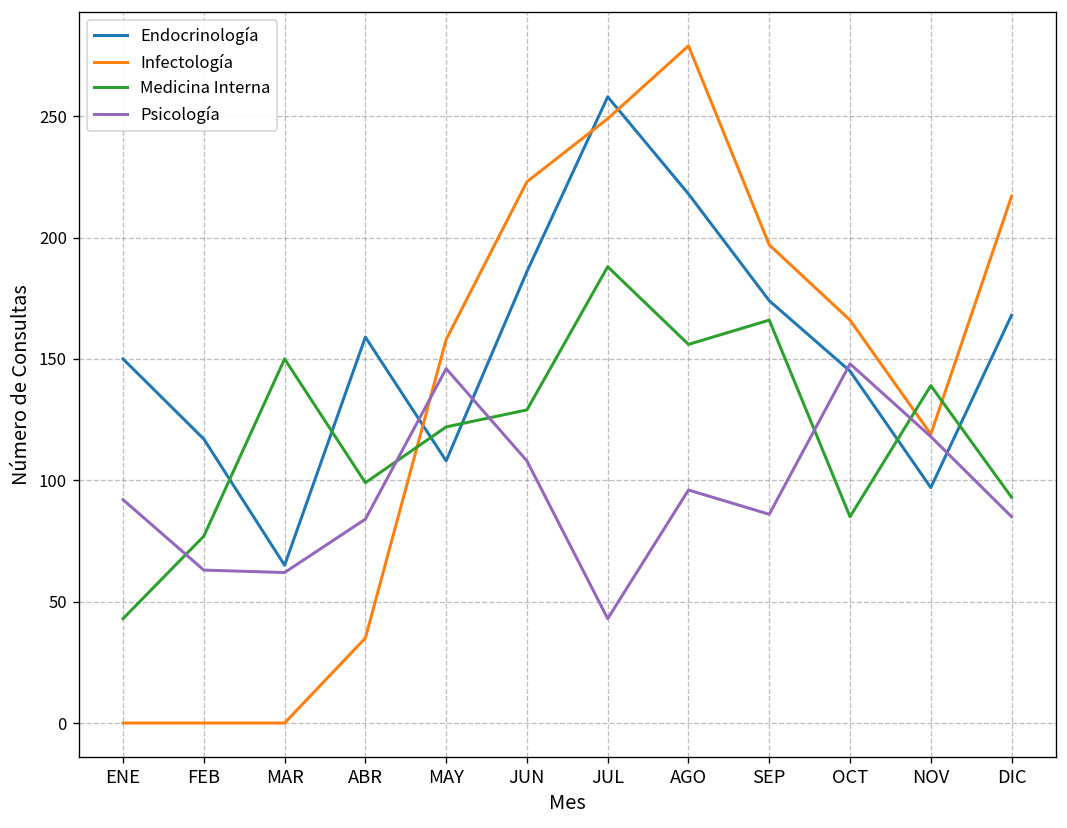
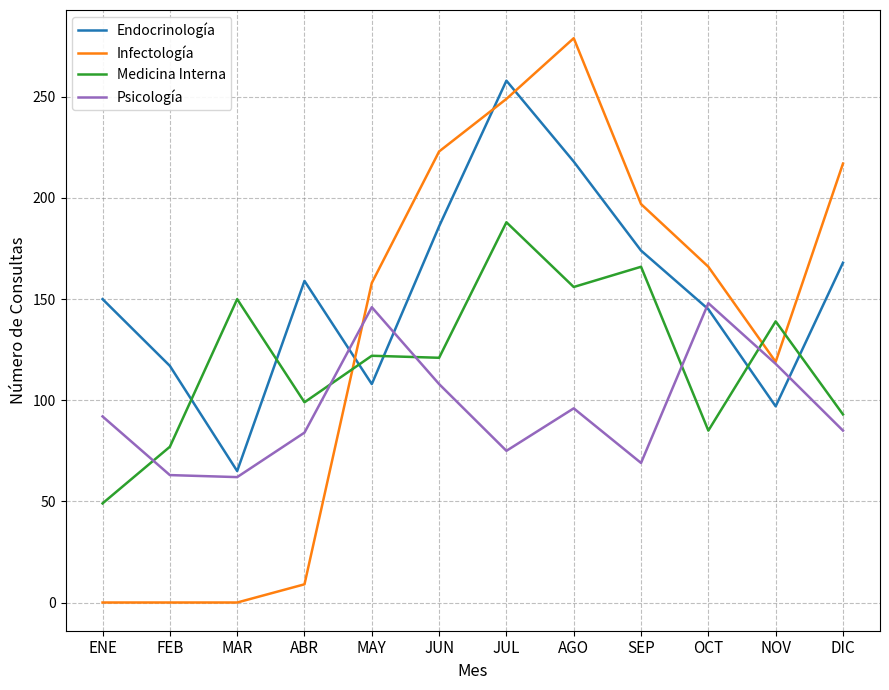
  {
    "Endocrinología": {
      "ENE": 150,
      "FEB": 117,
      "MAR": 65,
      "ABR": 159,
      "MAY": 108,
      "JUN": 186,
      "JUL": 258,
      "AGO": 218,
      "SEP": 174,
      "OCT": 145,
      "NOV": 97,
      "DIC": 168
    },
    "Infectología": {
      "ENE": 0,
      "FEB": 0,
      "MAR": 0,
-     "ABR": 35,
+     "ABR": 9,
      "MAY": 158,
      "JUN": 223,
      "JUL": 249,
      "AGO": 279,
      "SEP": 197,
      "OCT": 166,
      "DIC": 217
    },
    "Medicina Interna": {
-     "ENE": 43,
+     "ENE": 49,
      "FEB": 77,
      "MAR": 150,
      "ABR": 99,
      "MAY": 122,
-     "JUN": 129,
+     "JUN": 121,
      "JUL": 188,
      "AGO": 156,
      "SEP": 166,
      "OCT": 85,
      "NOV": 139,
      "DIC": 93
    },
    "Psicología": {
      "ENE": 92,
      "FEB": 63,
      "MAR": 62,
      "ABR": 84,
      "MAY": 146,
      "JUN": 108,
-     "JUL": 43,
+     "JUL": 75,
      "AGO": 96,
-     "SEP": 86,
+     "SEP": 69,
      "OCT": 148,
      "DIC": 85
    }
  }
